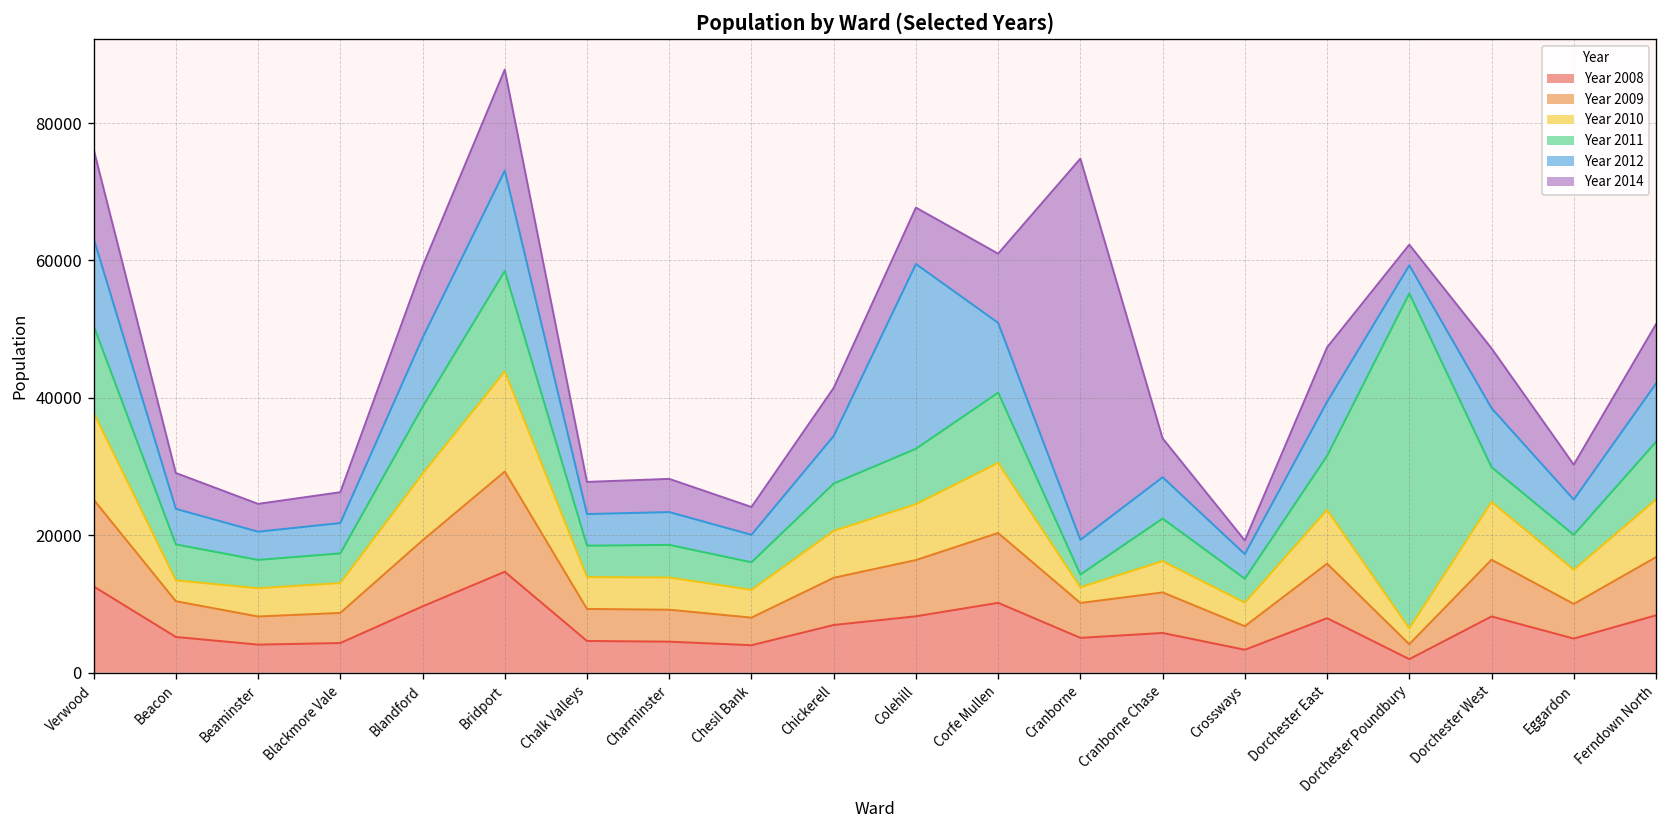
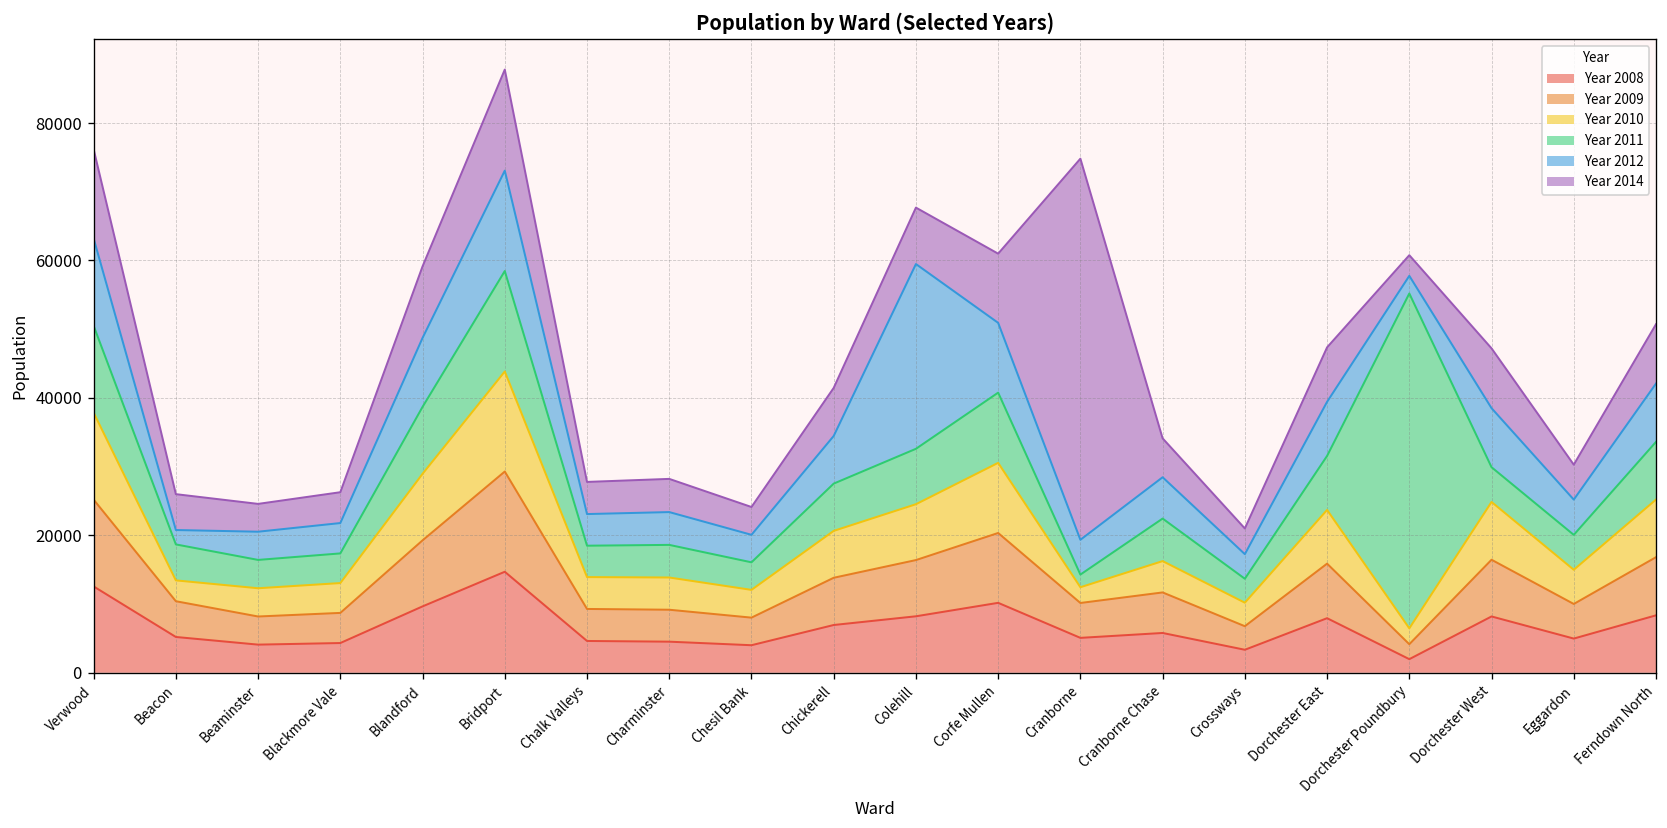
  {
    "Year 2010": {
      "Verwood": 13000,
      "Beacon": 3000,
      "Beaminster": 4000,
      "Blackmore Vale": 4000,
      "Blandford": 10000,
      "Bridport": 15000,
      "Chalk Valleys": 5000,
      "Charminster": 5000,
      "Chesil Bank": 4000,
      "Chickerell": 7000,
      "Colehill": 8000,
      "Corfe Mullen": 10000,
      "Cranborne": 2000,
      "Cranborne Chase": 5000,
      "Crossways": 3000,
      "Dorchester East": 8000,
      "Dorchester Poundbury": 2000,
      "Dorchester West": 8000,
      "Eggardon": 5000,
      "Ferndown North": 8000
    },
    "Year 2011": {
      "Verwood": 13000,
      "Beacon": 5000,
      "Beaminster": 4000,
      "Blackmore Vale": 4000,
      "Blandford": 10000,
      "Bridport": 15000,
      "Chalk Valleys": 5000,
      "Charminster": 5000,
      "Chesil Bank": 4000,
      "Chickerell": 7000,
      "Colehill": 8000,
      "Corfe Mullen": 10000,
      "Cranborne": 2000,
      "Cranborne Chase": 6000,
      "Crossways": 3000,
      "Dorchester East": 8000,
      "Dorchester Poundbury": 49000,
      "Dorchester West": 5000,
      "Eggardon": 5000,
      "Ferndown North": 8000
    },
    "Year 2012": {
      "Verwood": 13000,
-     "Beacon": 5000,
+     "Beacon": 2000,
      "Beaminster": 4000,
      "Blackmore Vale": 4000,
      "Blandford": 10000,
      "Bridport": 15000,
      "Chalk Valleys": 5000,
      "Charminster": 5000,
      "Chesil Bank": 4000,
      "Chickerell": 7000,
      "Colehill": 27000,
      "Corfe Mullen": 10000,
      "Cranborne": 5000,
      "Cranborne Chase": 6000,
      "Crossways": 4000,
      "Dorchester East": 8000,
-     "Dorchester Poundbury": 4000,
+     "Dorchester Poundbury": 3000,
      "Dorchester West": 9000,
      "Eggardon": 5000,
      "Ferndown North": 8000
    },
    "Year 2014": {
      "Verwood": 13000,
      "Beacon": 5000,
      "Beaminster": 4000,
      "Blackmore Vale": 4000,
      "Blandford": 10000,
      "Bridport": 15000,
      "Chalk Valleys": 5000,
      "Charminster": 5000,
      "Chesil Bank": 4000,
      "Chickerell": 7000,
      "Colehill": 8000,
      "Corfe Mullen": 10000,
      "Cranborne": 55000,
      "Cranborne Chase": 6000,
-     "Crossways": 2000,
+     "Crossways": 4000,
      "Dorchester East": 8000,
      "Dorchester Poundbury": 3000,
      "Dorchester West": 9000,
      "Eggardon": 5000,
      "Ferndown North": 9000
    }
  }
